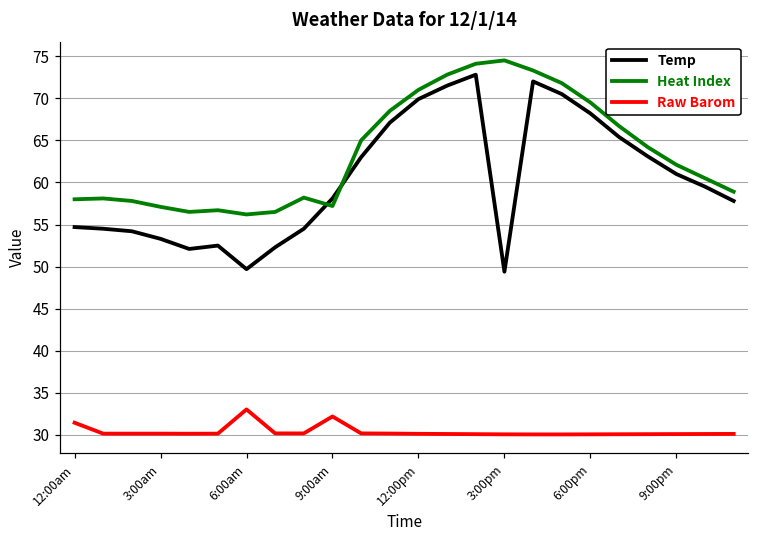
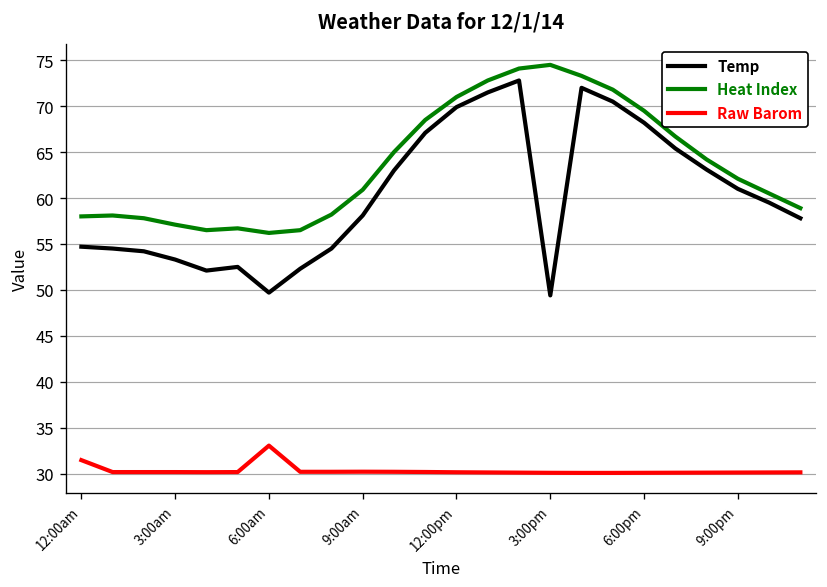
  {
    "Temp": {
      "12:00am": 55,
      "3:00am": 53,
      "6:00am": 50,
      "9:00am": 58,
      "12:00pm": 70,
      "3:00pm": 49,
      "6:00pm": 68,
      "9:00pm": 61
    },
    "Heat Index": {
      "12:00am": 58,
      "3:00am": 57,
      "6:00am": 56,
-     "9:00am": 57,
+     "9:00am": 61,
      "12:00pm": 71,
      "3:00pm": 75,
      "6:00pm": 70,
      "9:00pm": 62
    },
    "Raw Barom": {
      "12:00am": 31,
      "3:00am": 30,
      "6:00am": 33,
-     "9:00am": 32,
+     "9:00am": 30,
      "12:00pm": 30,
      "3:00pm": 30,
      "6:00pm": 30,
      "9:00pm": 30
    }
  }
